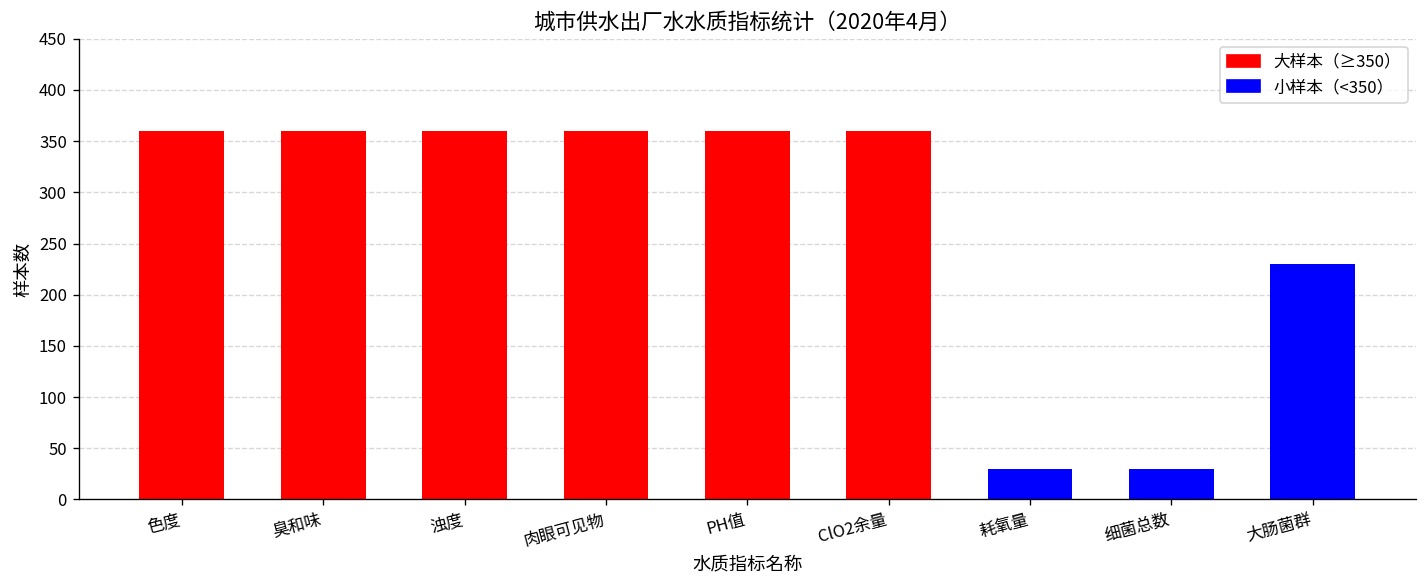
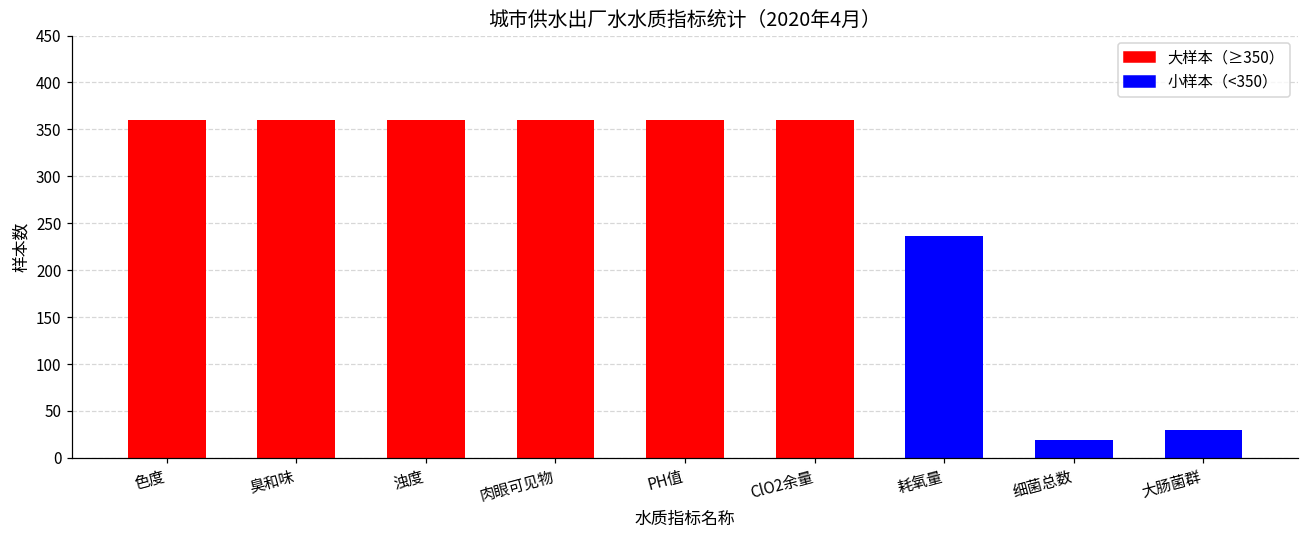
  {
    "色度": 360,
    "臭和味": 360,
    "浊度": 360,
    "肉眼可见物": 360,
    "PH值": 360,
    "ClO2余量": 360,
-   "耗氧量": 30,
-   "细菌总数": 30,
-   "大肠菌群": 230
+   "耗氧量": 240,
+   "细菌总数": 20,
+   "大肠菌群": 30
  }
